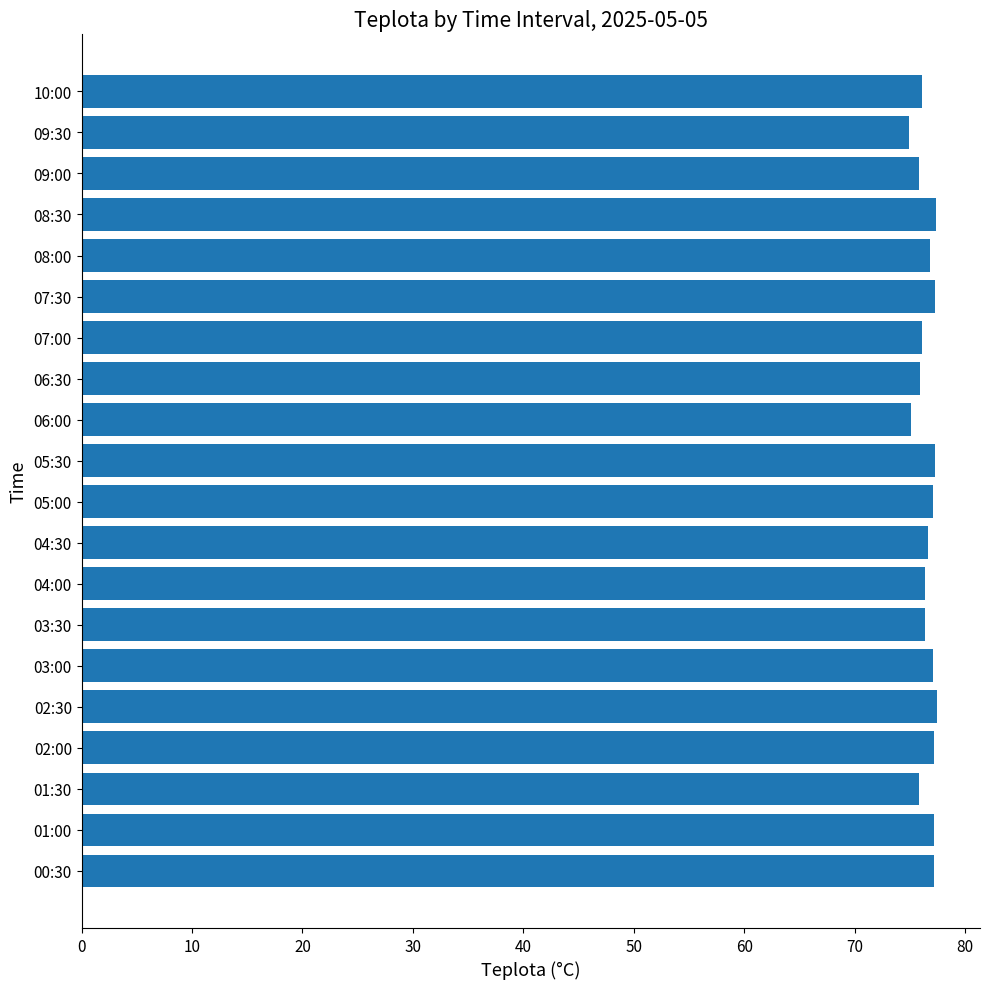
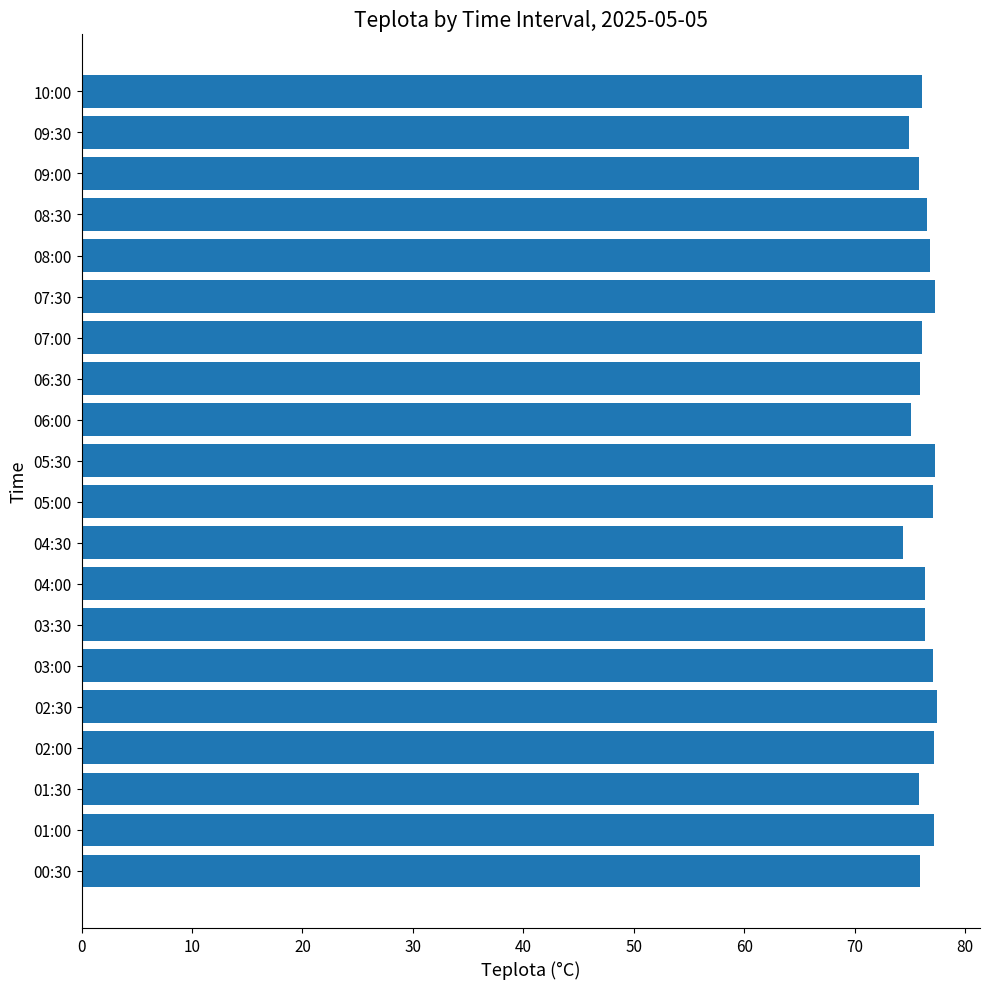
  {
    "10:00": 76.1,
    "09:30": 74.9,
    "09:00": 75.8,
-   "08:30": 77.4,
+   "08:30": 76.6,
    "08:00": 76.9,
    "07:30": 77.3,
    "07:00": 76.1,
    "06:30": 76.0,
    "06:00": 75.1,
    "05:30": 77.3,
    "05:00": 77.1,
-   "04:30": 76.6,
+   "04:30": 74.3,
    "04:00": 76.3,
    "03:30": 76.4,
    "03:00": 77.1,
    "02:30": 77.5,
    "02:00": 77.2,
    "01:30": 75.9,
    "01:00": 77.2,
-   "00:30": 77.2
+   "00:30": 76.0
  }
